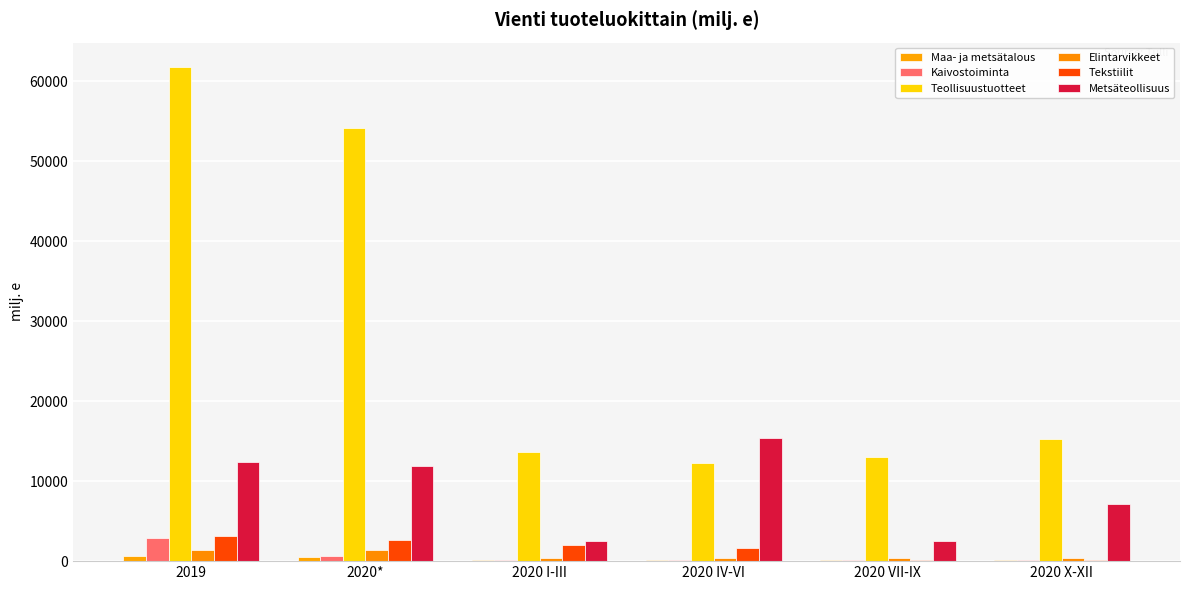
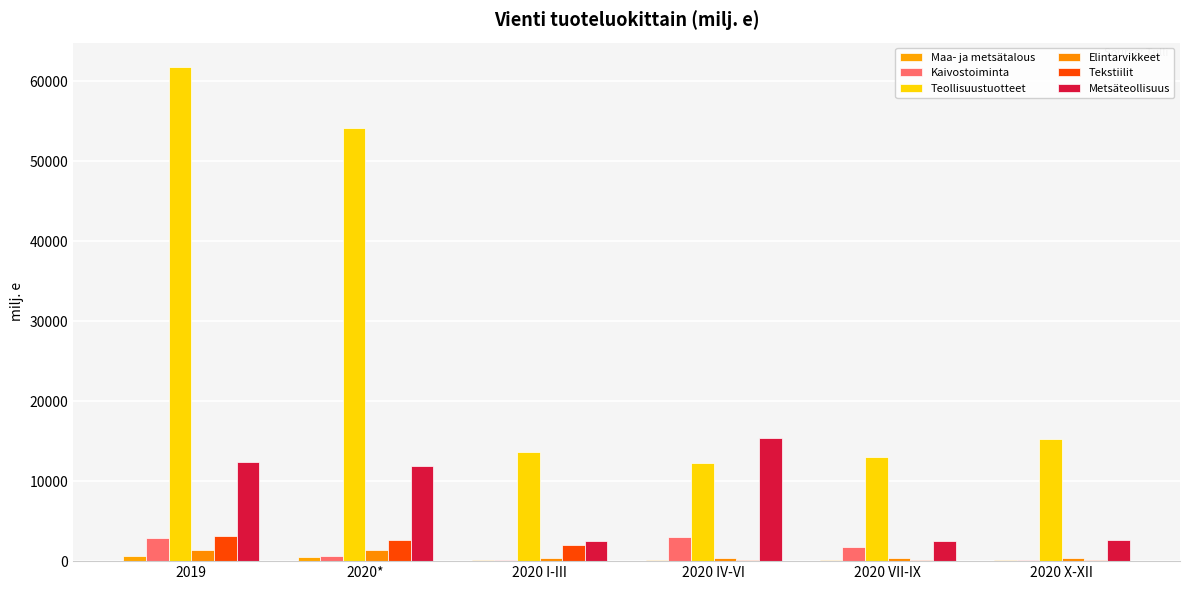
  {
    "Kaivostoiminta": {
      "2019": 3000,
      "2020*": 1000,
-     "2020 IV-VI": 0,
-     "2020 VII-IX": 0
+     "2020 IV-VI": 3000,
+     "2020 VII-IX": 2000
    },
    "Tekstiilit": {
      "2019": 3000,
      "2020*": 3000,
      "2020 I-III": 2000,
-     "2020 IV-VI": 2000
+     "2020 IV-VI": 0
    },
    "Metsäteollisuus": {
      "2019": 12000,
      "2020*": 12000,
      "2020 I-III": 2000,
      "2020 IV-VI": 15000,
      "2020 VII-IX": 3000,
-     "2020 X-XII": 7000
+     "2020 X-XII": 3000
    }
  }
